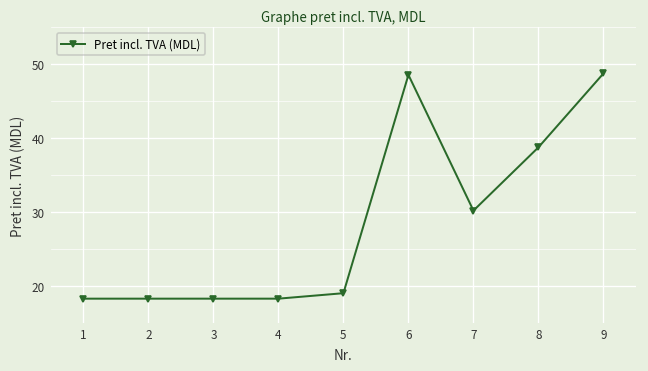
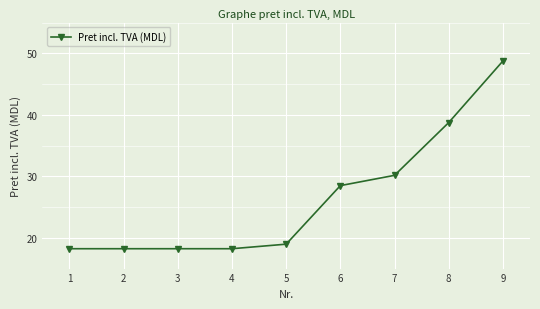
  {
    "1": 18,
    "2": 18,
    "3": 18,
    "4": 18,
    "5": 19,
-   "6": 49,
+   "6": 28,
    "7": 30,
    "8": 39,
    "9": 49
  }
